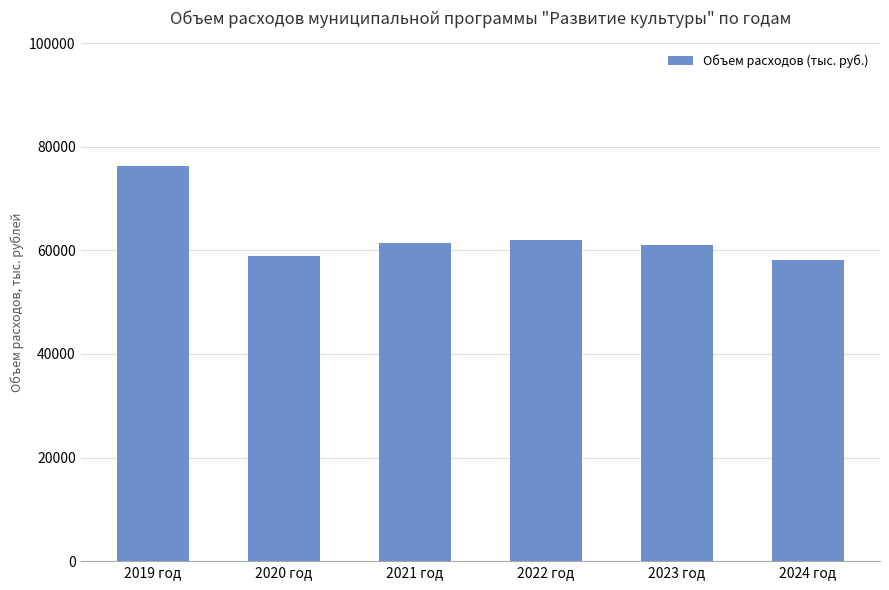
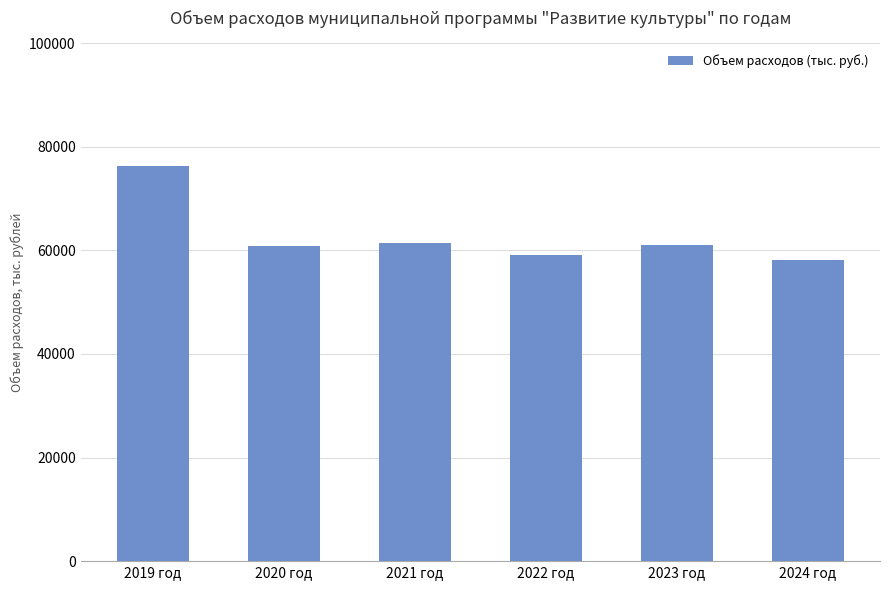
  {
    "2019 год": 76000,
-   "2020 год": 59000,
+   "2020 год": 61000,
    "2021 год": 61000,
-   "2022 год": 62000,
+   "2022 год": 59000,
    "2023 год": 61000,
    "2024 год": 58000
  }
